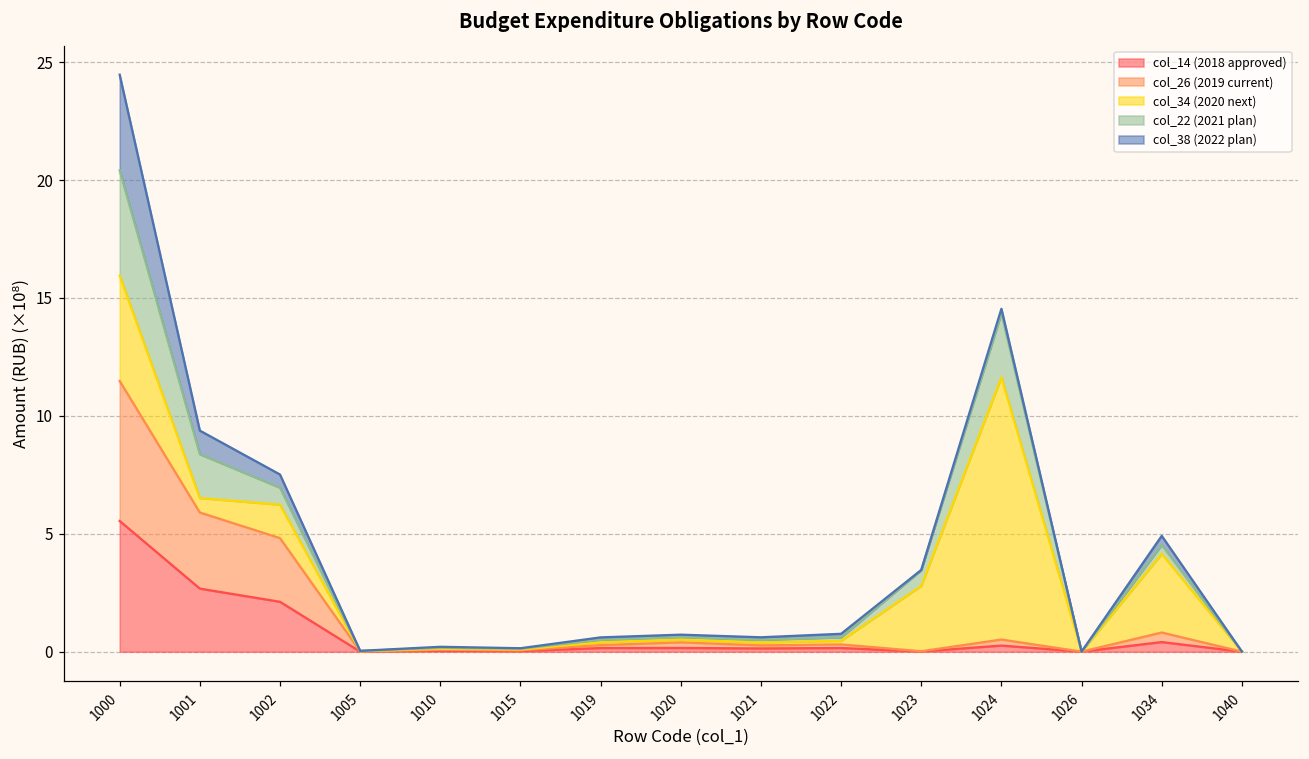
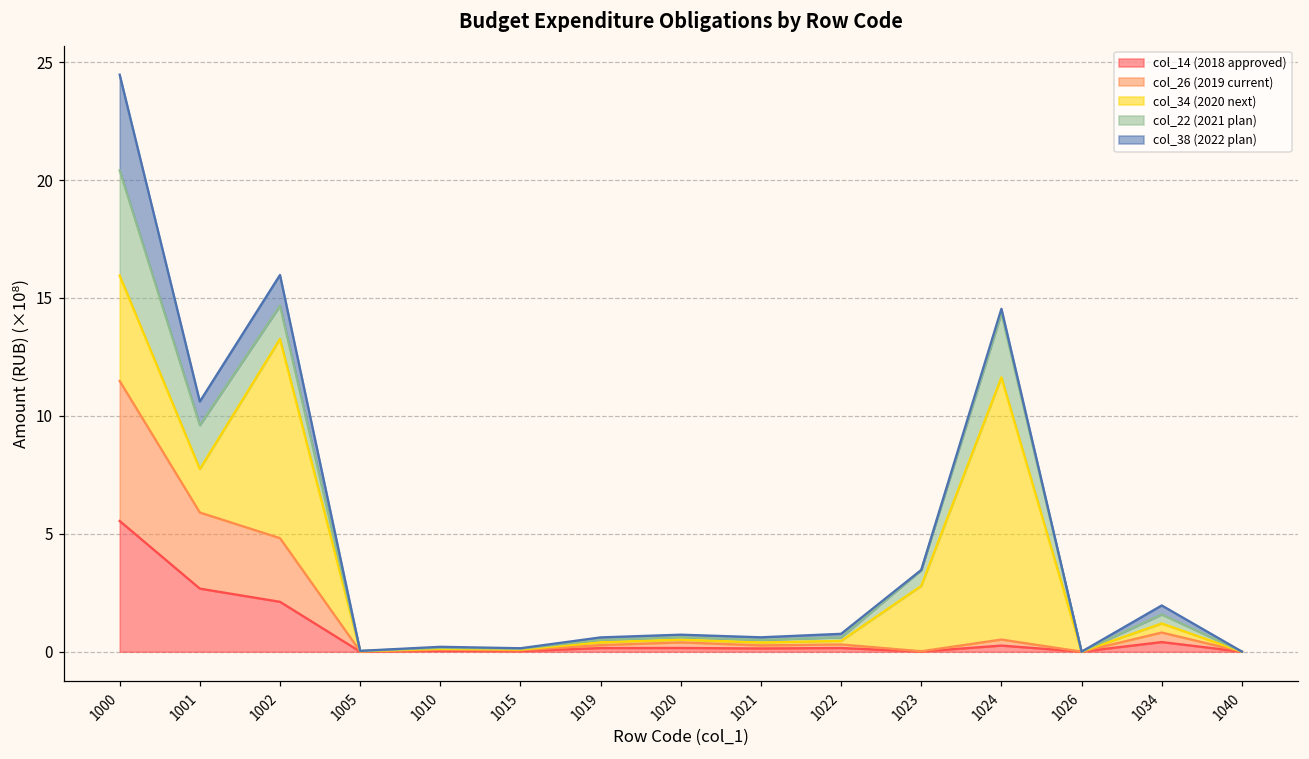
  {
    "col_34 (2020 next)": {
      "1000": 4.5,
-     "1001": 0.6,
-     "1002": 1.4,
+     "1001": 1.8,
+     "1002": 8.4,
      "1022": 0.2,
      "1023": 2.8,
      "1024": 11.1,
-     "1034": 3.3
+     "1034": 0.4
    },
    "col_22 (2021 plan)": {
      "1000": 4.5,
      "1001": 1.9,
-     "1002": 0.7,
+     "1002": 1.4,
      "1022": 0.1,
      "1024": 2.7,
      "1034": 0.4
    },
    "col_38 (2022 plan)": {
      "1000": 4.1,
      "1001": 1.0,
-     "1002": 0.6,
+     "1002": 1.3,
      "1022": 0.1,
      "1024": 0.2,
      "1034": 0.4
    }
  }
